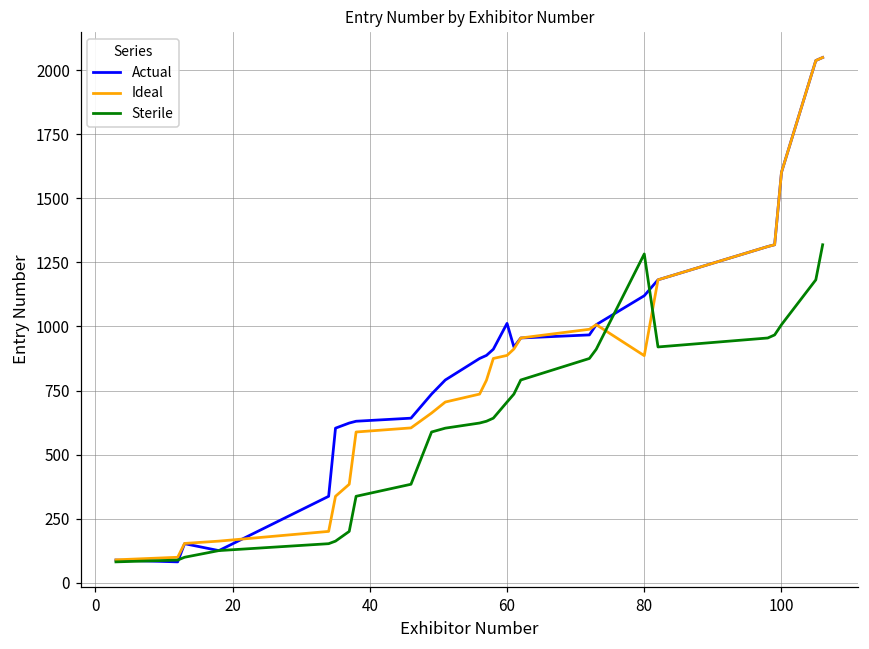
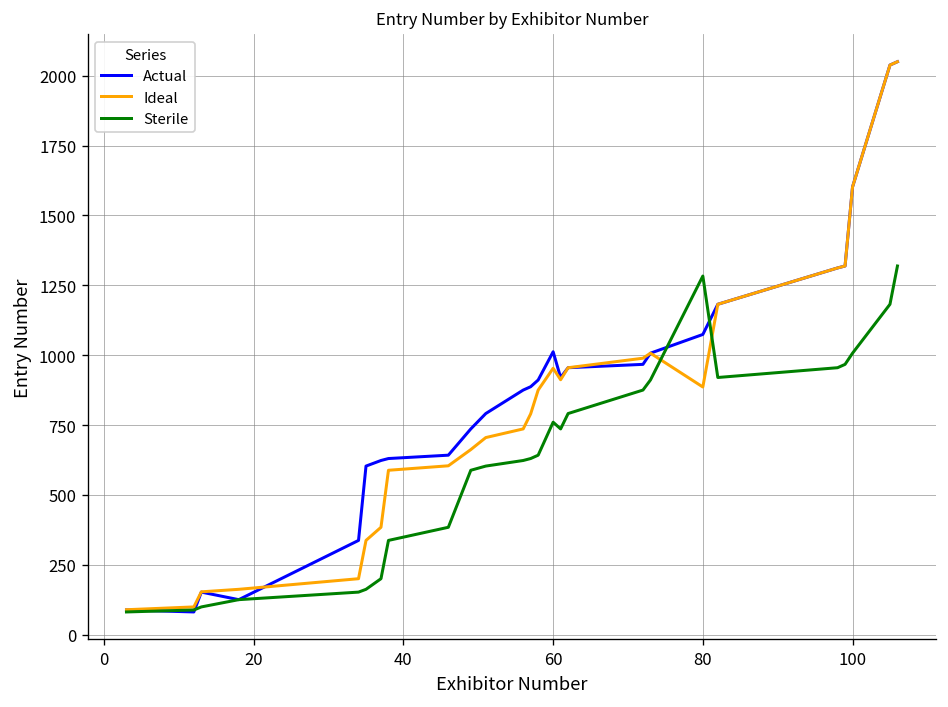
  {
    "Actual": {
      "60": 1010,
-     "80": 1120
+     "80": 1070
    },
    "Ideal": {
-     "60": 890,
+     "60": 950,
      "80": 890
    },
    "Sterile": {
-     "60": 710,
+     "60": 760,
      "80": 1280,
      "100": 1010
    }
  }
